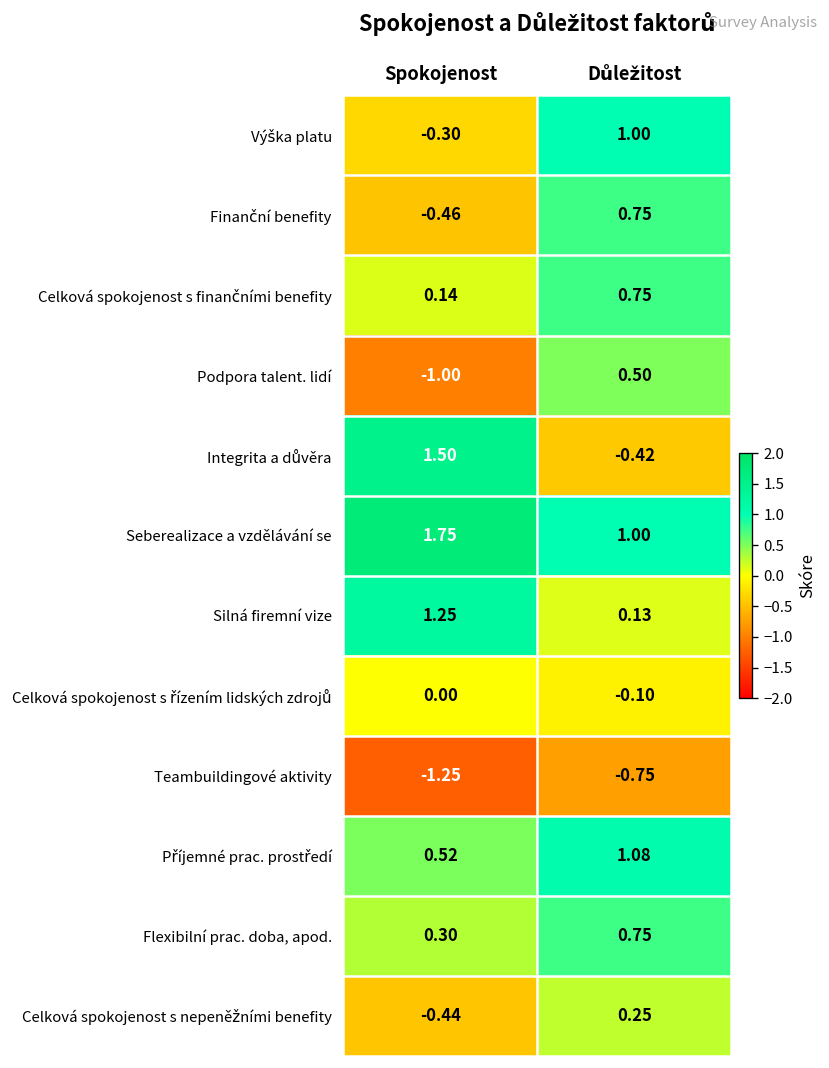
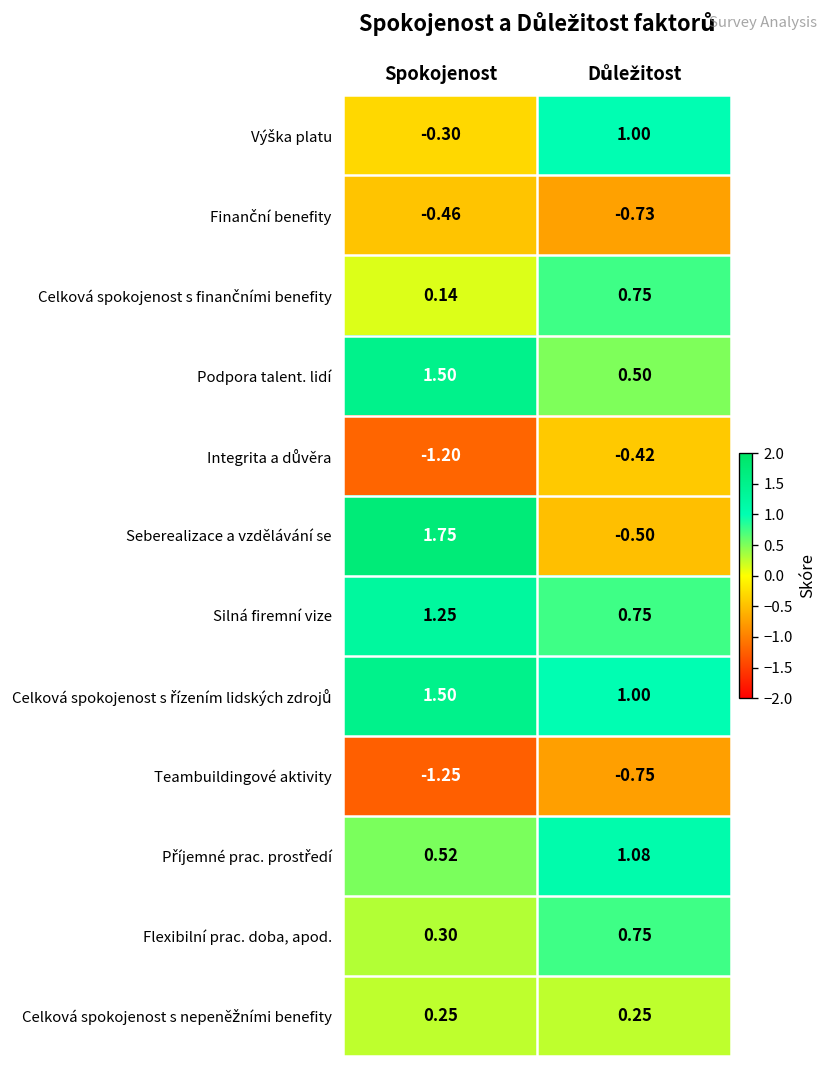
  {
    "Výška platu": {
      "Spokojenost": -0.30,
      "Důležitost": 1.00
    },
    "Finanční benefity": {
      "Spokojenost": -0.46,
-     "Důležitost": 0.75
+     "Důležitost": -0.73
    },
    "Celková spokojenost s finančními benefity": {
      "Spokojenost": 0.14,
      "Důležitost": 0.75
    },
    "Podpora talent. lidí": {
-     "Spokojenost": -1.00,
+     "Spokojenost": 1.50,
      "Důležitost": 0.50
    },
    "Integrita a důvěra": {
-     "Spokojenost": 1.50,
+     "Spokojenost": -1.20,
      "Důležitost": -0.42
    },
    "Seberealizace a vzdělávání se": {
      "Spokojenost": 1.75,
-     "Důležitost": 1.00
+     "Důležitost": -0.50
    },
    "Silná firemní vize": {
      "Spokojenost": 1.25,
-     "Důležitost": 0.13
+     "Důležitost": 0.75
    },
    "Celková spokojenost s řízením lidských zdrojů": {
-     "Spokojenost": 0.00,
-     "Důležitost": -0.10
+     "Spokojenost": 1.50,
+     "Důležitost": 1.00
    },
    "Teambuildingové aktivity": {
      "Spokojenost": -1.25,
      "Důležitost": -0.75
    },
    "Příjemné prac. prostředí": {
      "Spokojenost": 0.52,
      "Důležitost": 1.08
    },
    "Flexibilní prac. doba, apod.": {
      "Spokojenost": 0.30,
      "Důležitost": 0.75
    },
    "Celková spokojenost s nepeněžními benefity": {
-     "Spokojenost": -0.44,
+     "Spokojenost": 0.25,
      "Důležitost": 0.25
    }
  }
